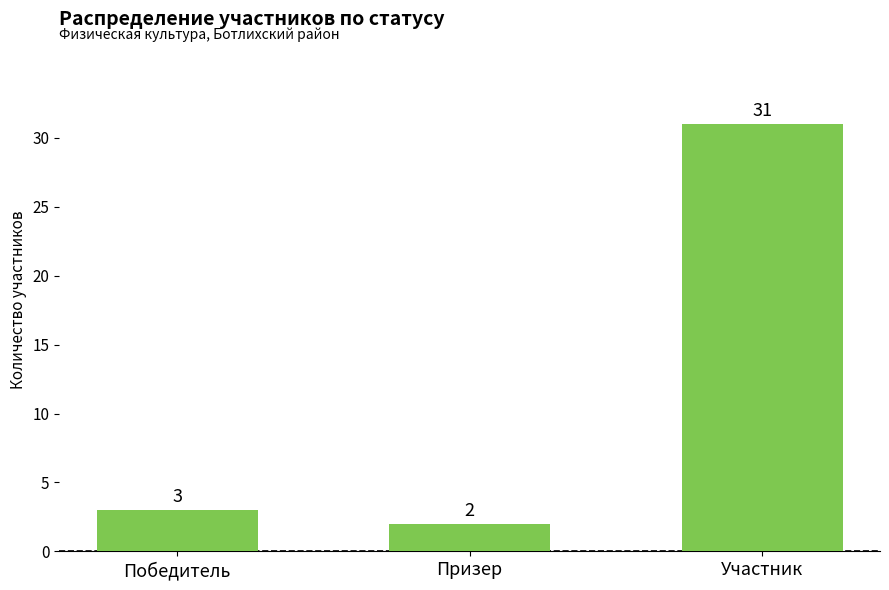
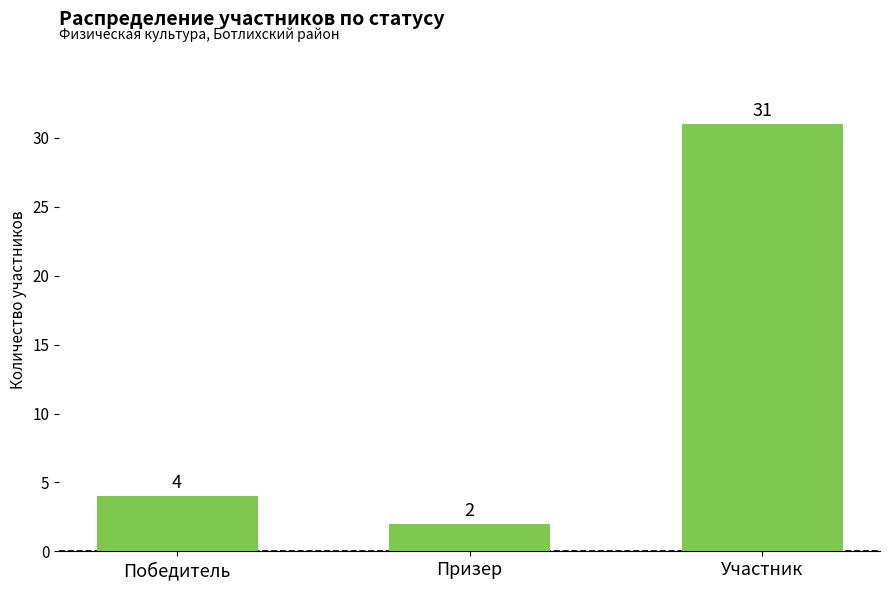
  {
-   "Победитель": 3,
+   "Победитель": 4,
    "Призер": 2,
    "Участник": 31
  }
